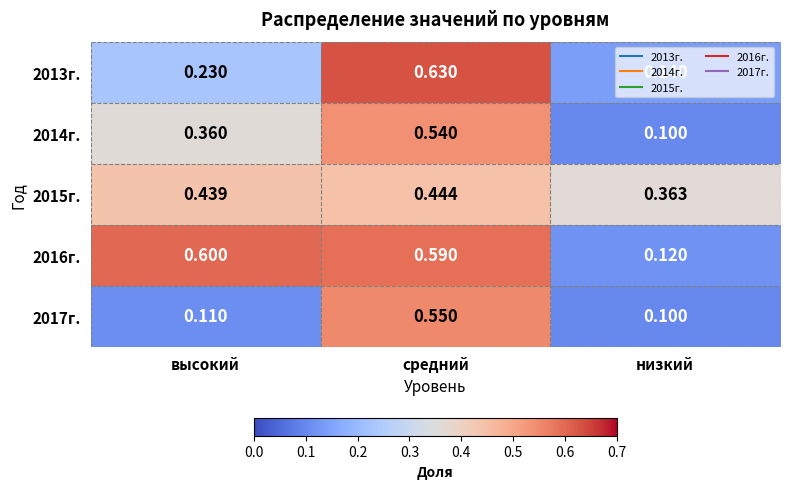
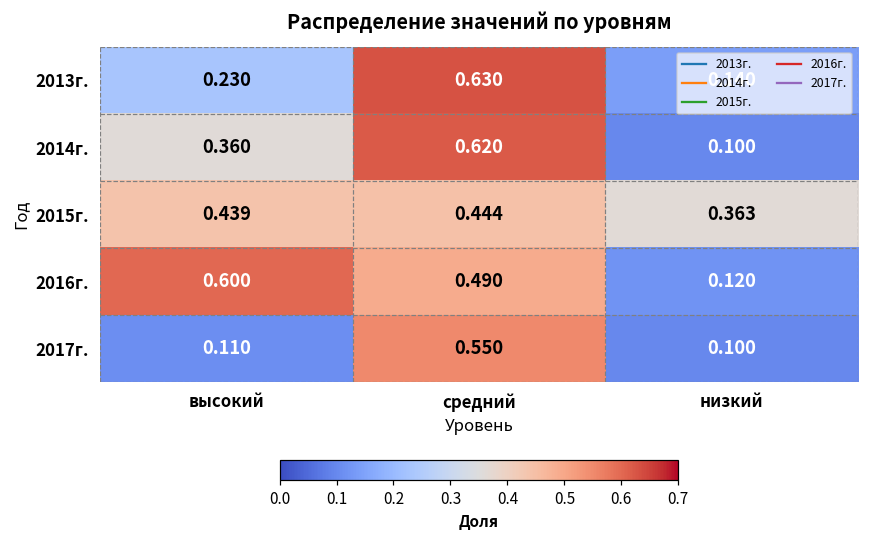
  {
    "2013г.": {
      "высокий": 0.230,
      "средний": 0.630
    },
    "2014г.": {
      "высокий": 0.360,
-     "средний": 0.540,
+     "средний": 0.620,
      "низкий": 0.100
    },
    "2015г.": {
      "высокий": 0.439,
      "средний": 0.444,
      "низкий": 0.363
    },
    "2016г.": {
      "высокий": 0.600,
-     "средний": 0.590,
+     "средний": 0.490,
      "низкий": 0.120
    },
    "2017г.": {
      "высокий": 0.110,
      "средний": 0.550,
      "низкий": 0.100
    }
  }
